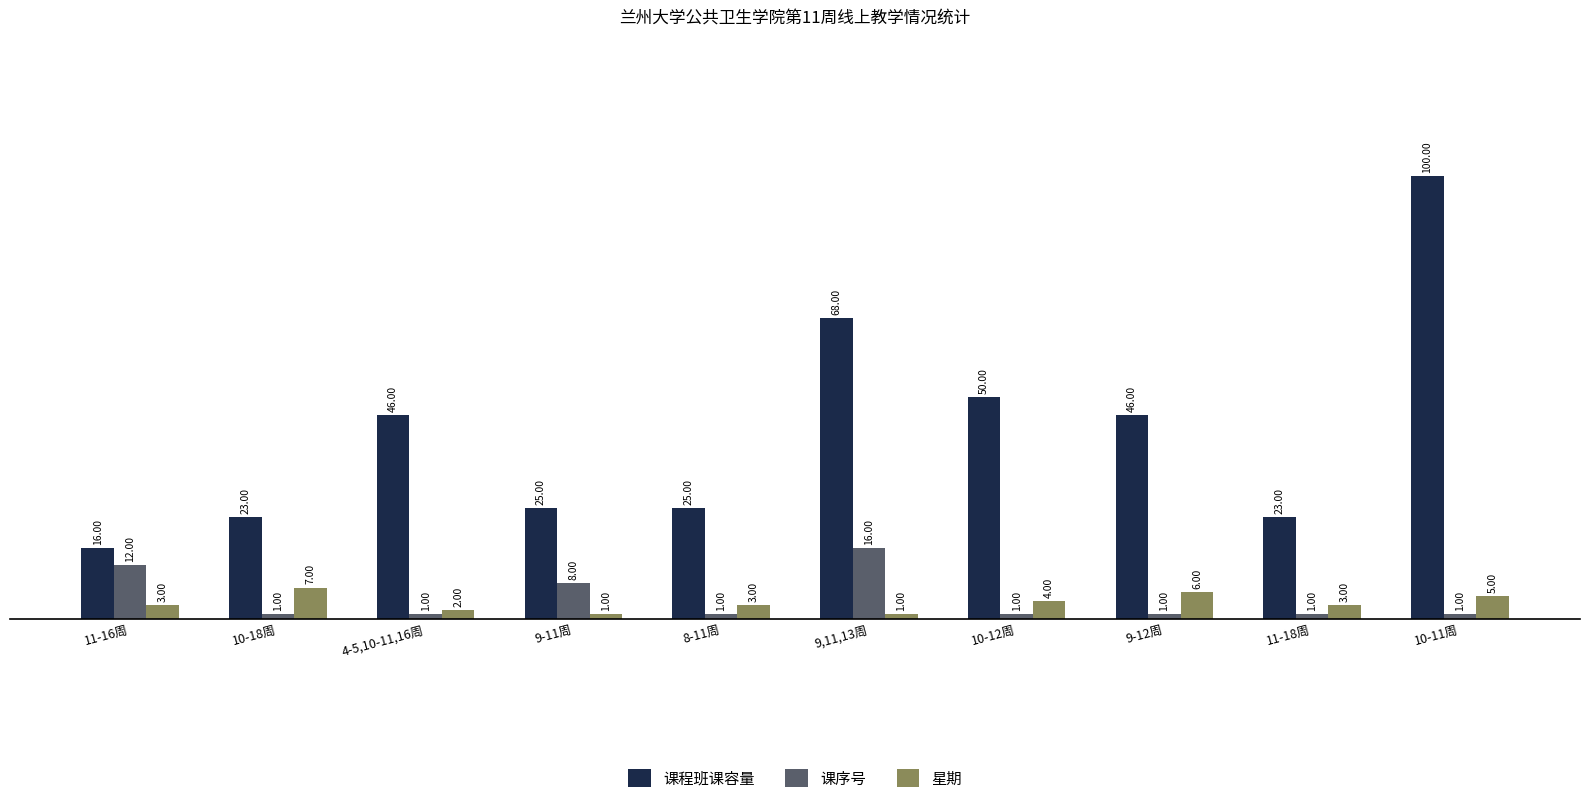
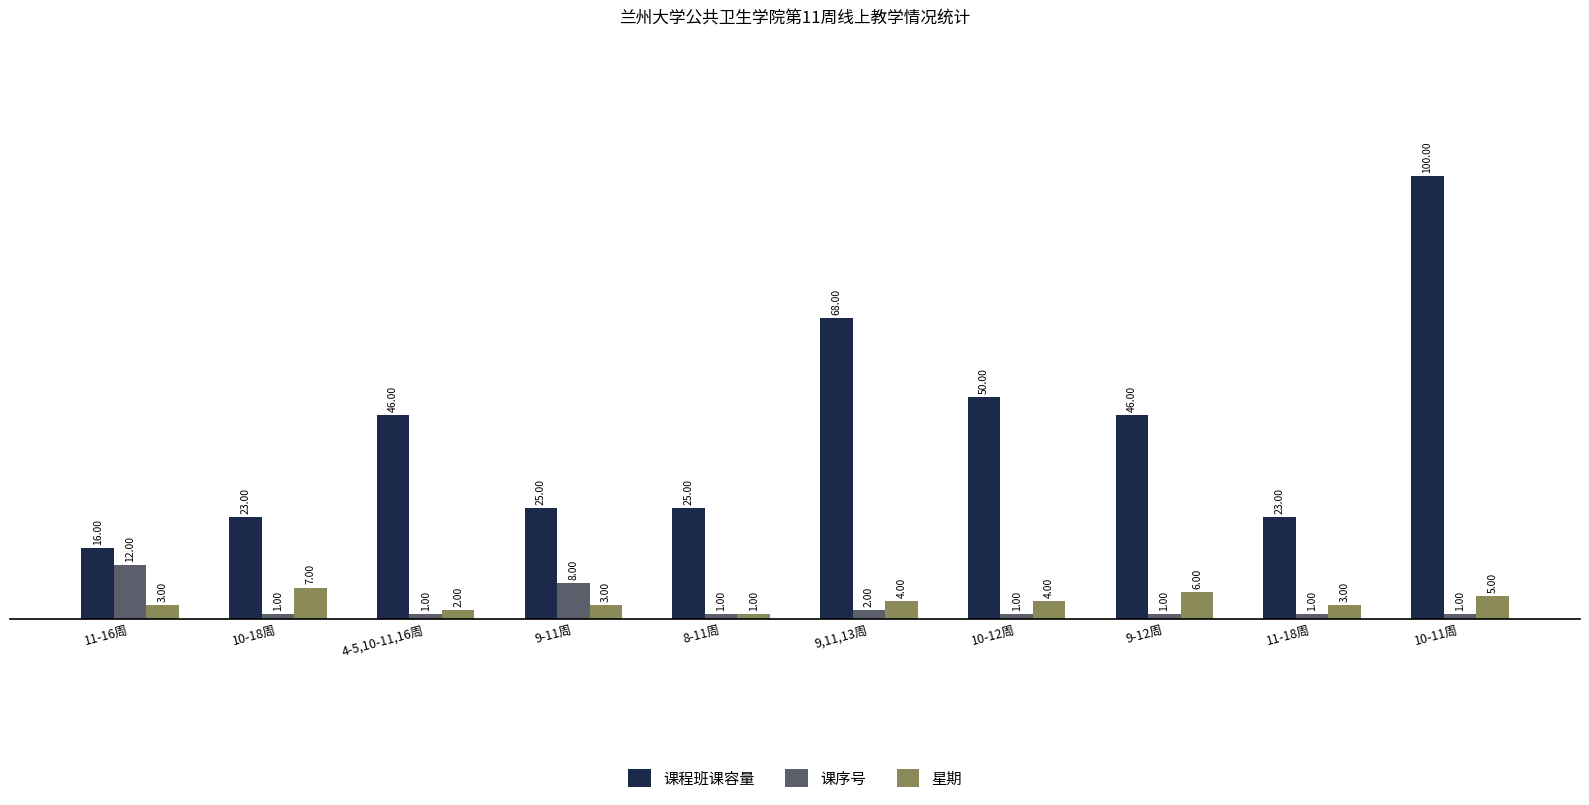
  {
    "课程班课容量": {
      "11-16周": 16.00,
      "10-18周": 23.00,
      "4-5,10-11,16周": 46.00,
      "9-11周": 25.00,
      "8-11周": 25.00,
      "9,11,13周": 68.00,
      "10-12周": 50.00,
      "9-12周": 46.00,
      "11-18周": 23.00,
      "10-11周": 100.00
    },
    "课序号": {
      "11-16周": 12.00,
      "10-18周": 1.00,
      "4-5,10-11,16周": 1.00,
      "9-11周": 8.00,
      "8-11周": 1.00,
-     "9,11,13周": 16.00,
+     "9,11,13周": 2.00,
      "10-12周": 1.00,
      "9-12周": 1.00,
      "11-18周": 1.00,
      "10-11周": 1.00
    },
    "星期": {
      "11-16周": 3.00,
      "10-18周": 7.00,
      "4-5,10-11,16周": 2.00,
-     "9-11周": 1.00,
-     "8-11周": 3.00,
-     "9,11,13周": 1.00,
+     "9-11周": 3.00,
+     "8-11周": 1.00,
+     "9,11,13周": 4.00,
      "10-12周": 4.00,
      "9-12周": 6.00,
      "11-18周": 3.00,
      "10-11周": 5.00
    }
  }
